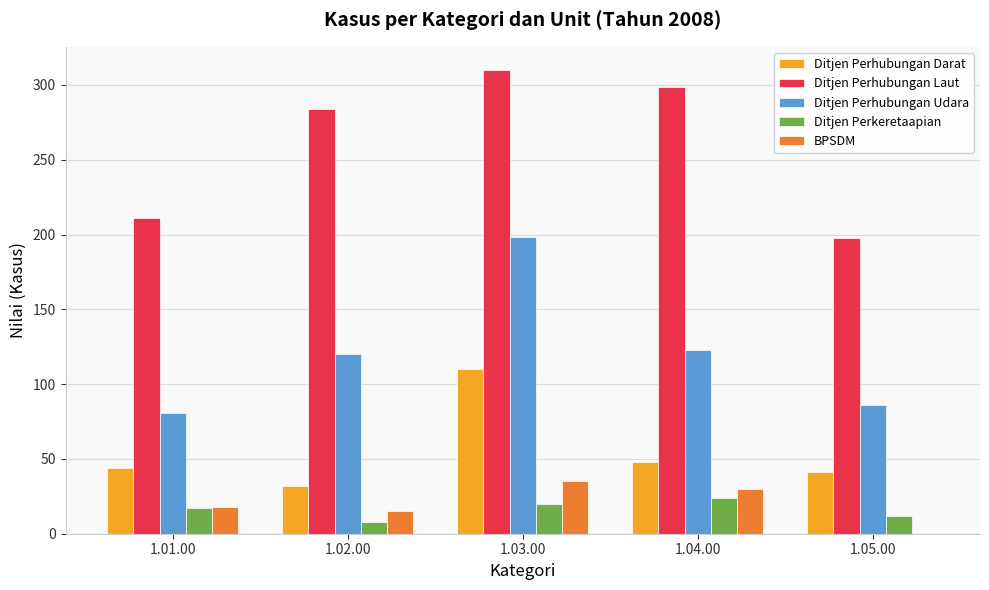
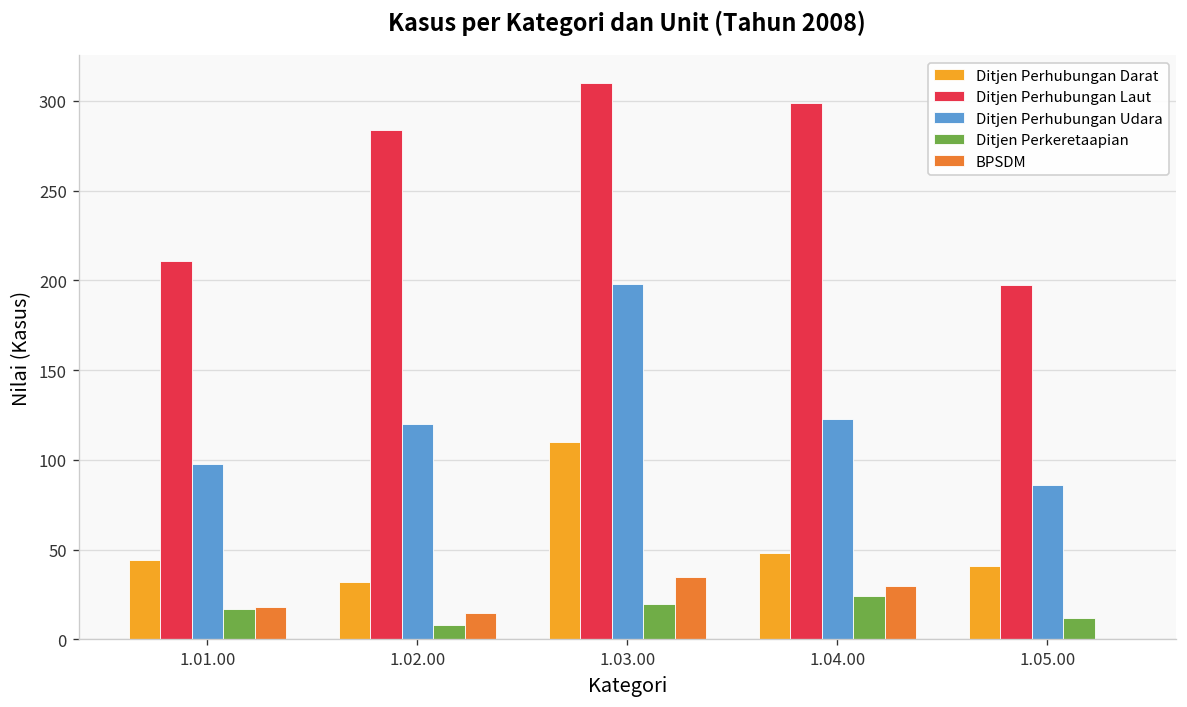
  {
    "Ditjen Perhubungan Laut": {
      "1.01.00": 211,
      "1.02.00": 284,
      "1.03.00": 310,
      "1.04.00": 299,
      "1.05.00": 197
    },
    "Ditjen Perhubungan Udara": {
-     "1.01.00": 81,
+     "1.01.00": 98,
      "1.02.00": 120,
      "1.03.00": 198,
      "1.04.00": 123,
      "1.05.00": 86
    },
    "Ditjen Perkeretaapian": {
      "1.01.00": 17,
      "1.02.00": 8,
      "1.03.00": 20,
      "1.04.00": 24,
      "1.05.00": 12
    }
  }
